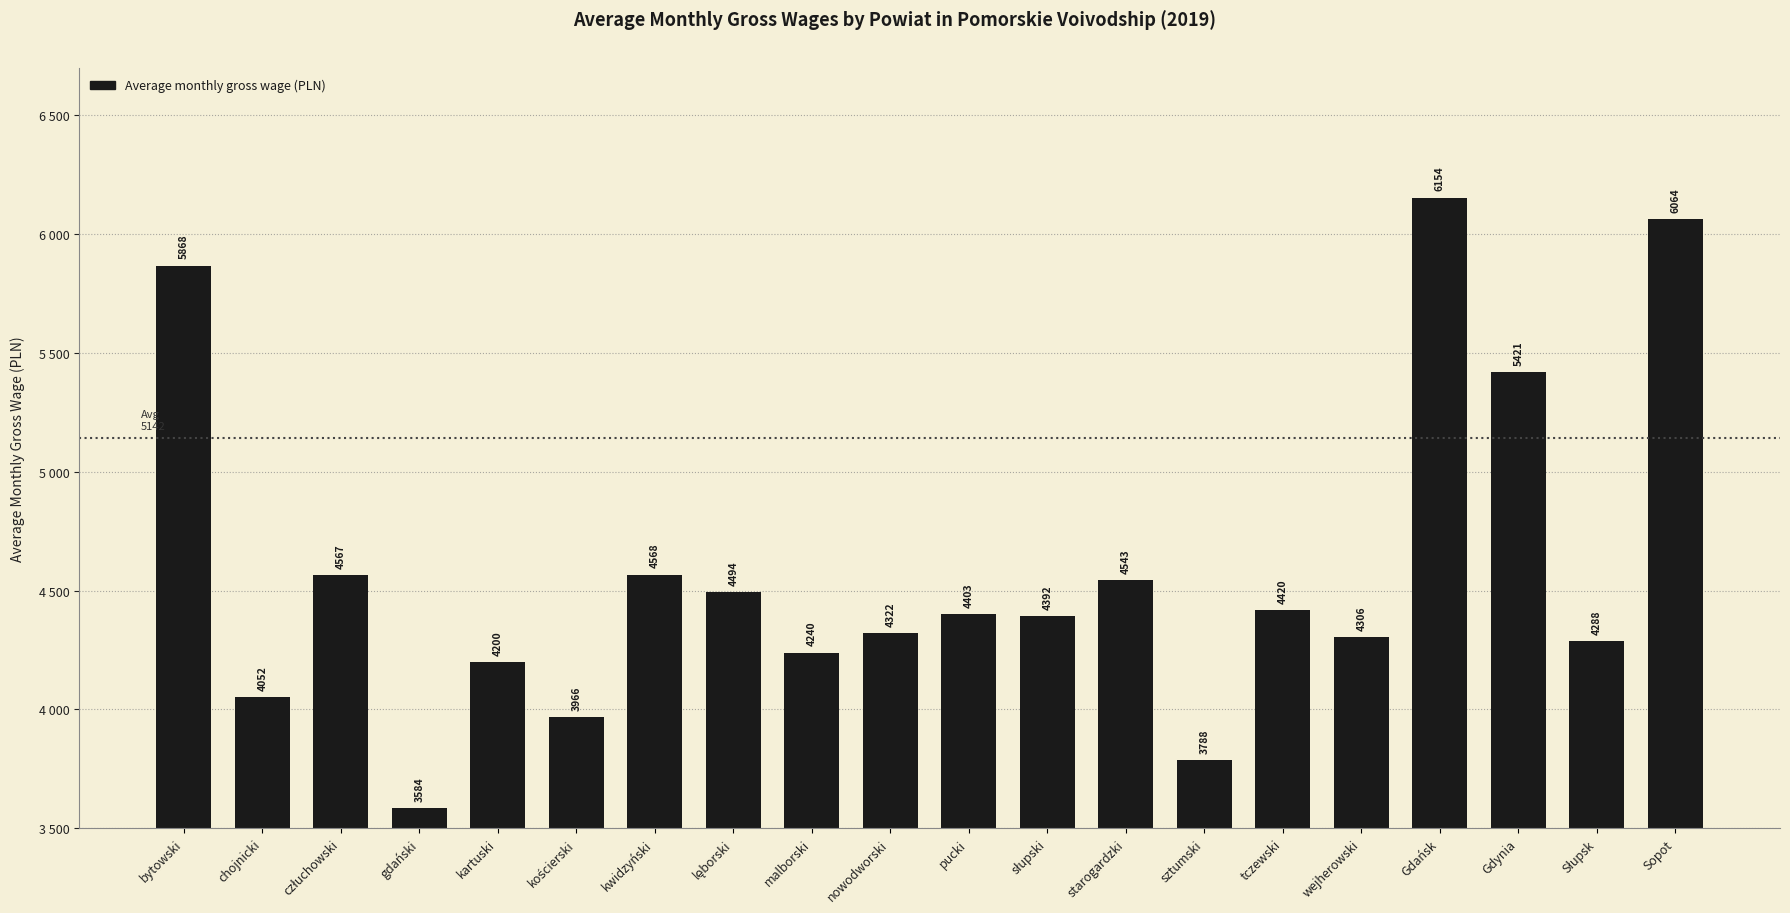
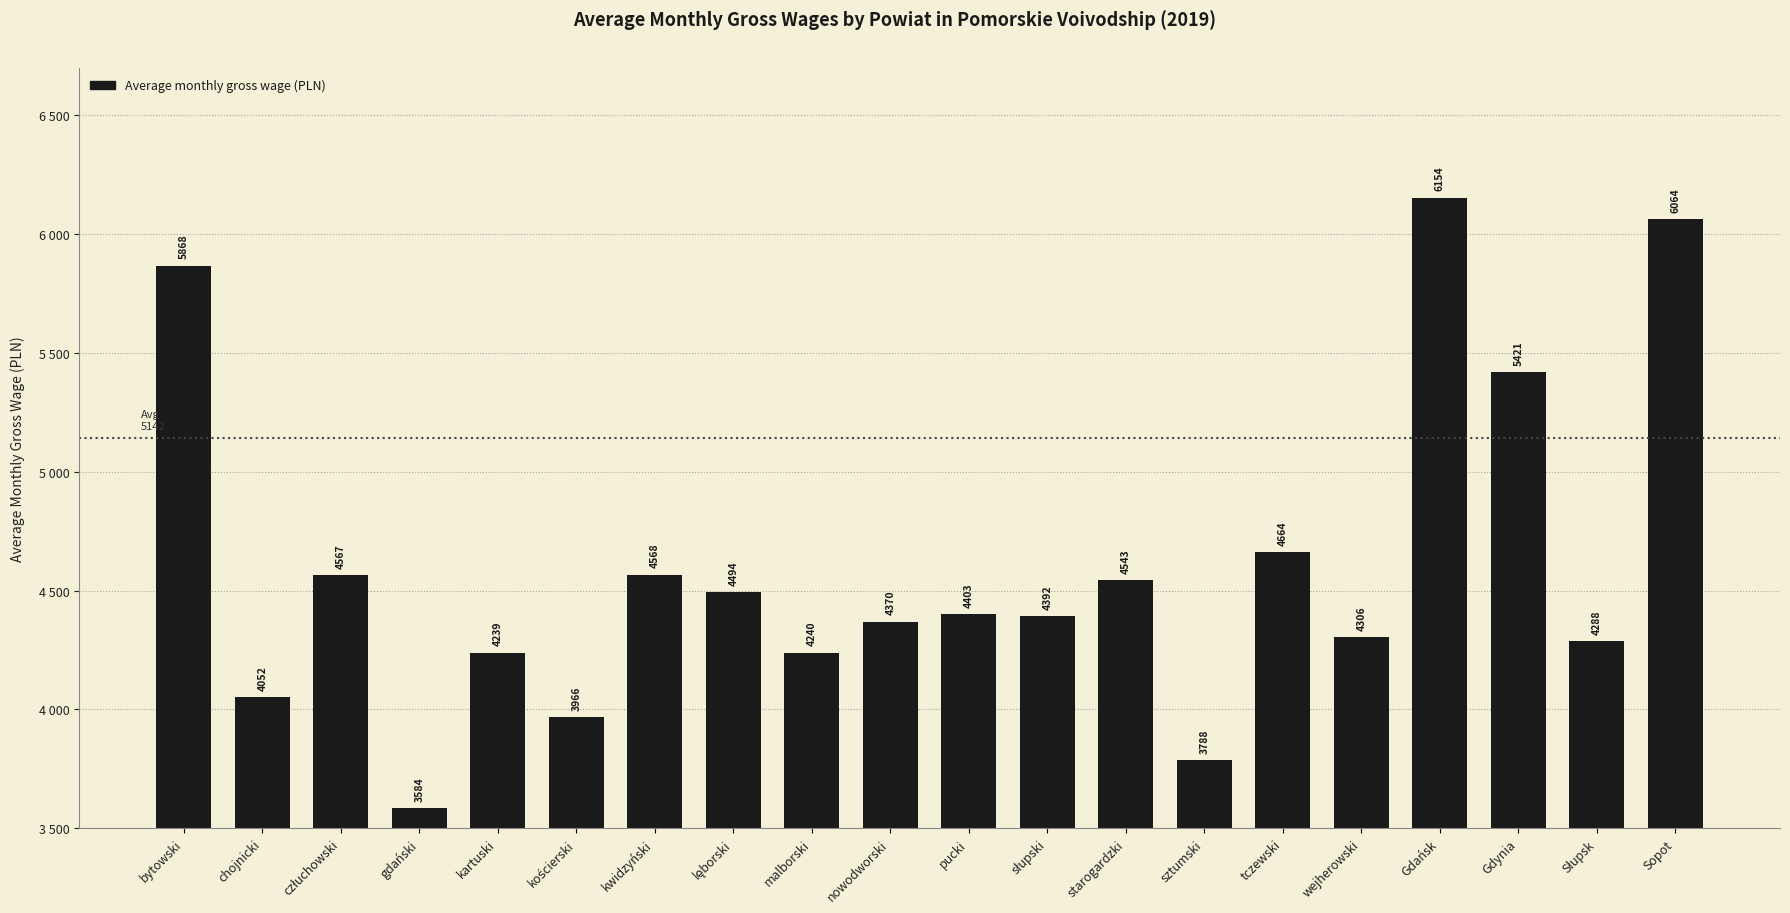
  {
    "bytowski": 5868,
    "chojnicki": 4052,
    "człuchowski": 4567,
    "gdański": 3584,
-   "kartuski": 4200,
+   "kartuski": 4239,
    "kościerski": 3966,
    "kwidzyński": 4568,
    "lęborski": 4494,
    "malborski": 4240,
-   "nowodworski": 4322,
+   "nowodworski": 4370,
    "pucki": 4403,
    "słupski": 4392,
    "starogardzki": 4543,
    "sztumski": 3788,
-   "tczewski": 4420,
+   "tczewski": 4664,
    "wejherowski": 4306,
    "Gdańsk": 6154,
    "Gdynia": 5421,
    "Słupsk": 4288,
    "Sopot": 6064
  }
